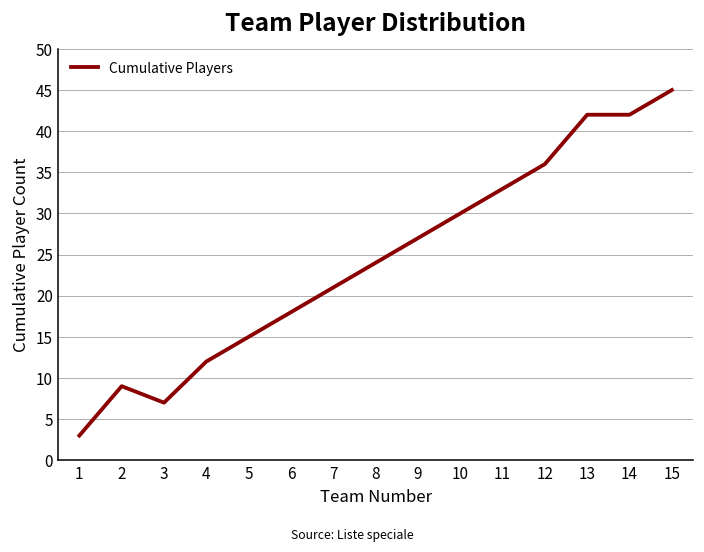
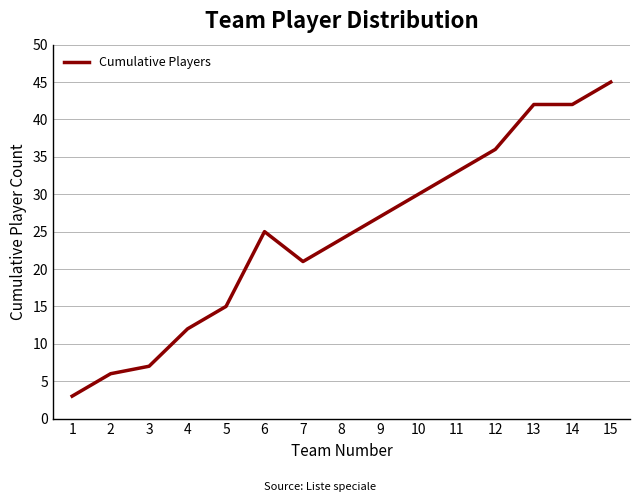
  {
    "1": 3,
-   "2": 9,
+   "2": 6,
    "3": 7,
    "4": 12,
    "5": 15,
-   "6": 18,
+   "6": 25,
    "7": 21,
    "8": 24,
    "9": 27,
    "10": 30,
    "11": 33,
    "12": 36,
    "13": 42,
    "14": 42,
    "15": 45
  }
